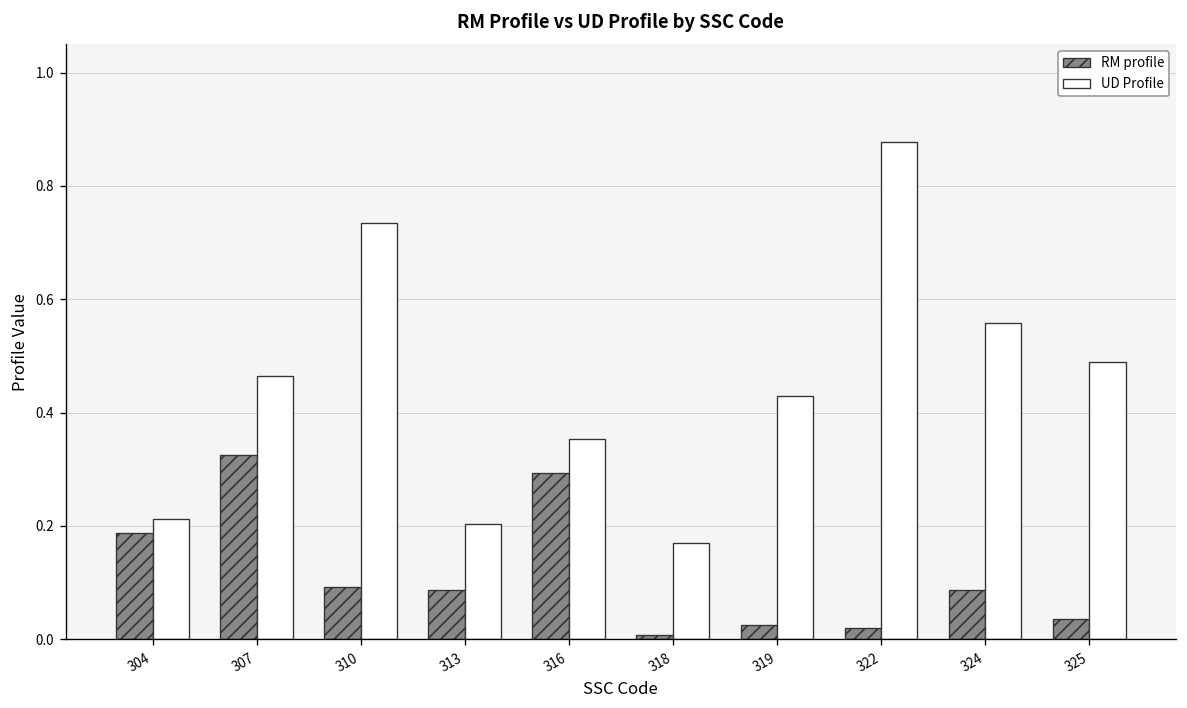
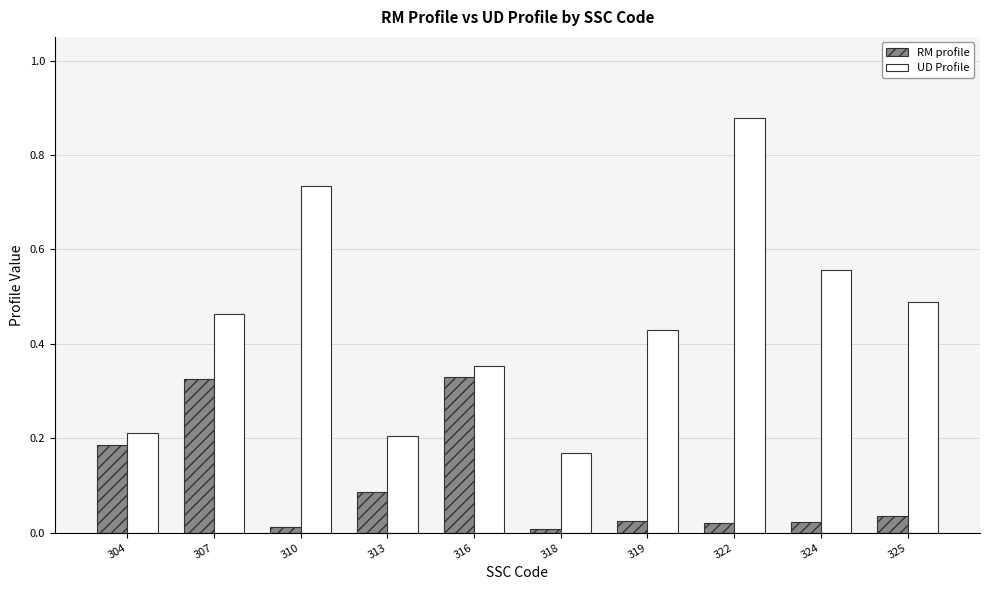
  {
    "RM profile": {
      "304": 0.19,
      "307": 0.32,
-     "310": 0.09,
+     "310": 0.01,
      "313": 0.09,
-     "316": 0.29,
+     "316": 0.33,
      "318": 0.01,
      "319": 0.03,
      "322": 0.02,
-     "324": 0.09,
+     "324": 0.02,
      "325": 0.04
    },
    "UD Profile": {
      "304": 0.21,
      "307": 0.46,
      "310": 0.73,
      "313": 0.20,
      "316": 0.35,
      "318": 0.17,
      "319": 0.43,
      "322": 0.88,
      "324": 0.56,
      "325": 0.49
    }
  }
